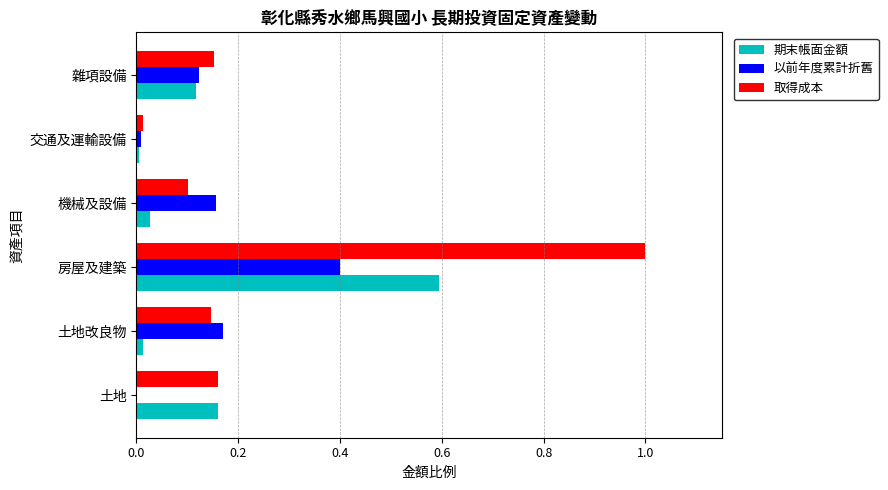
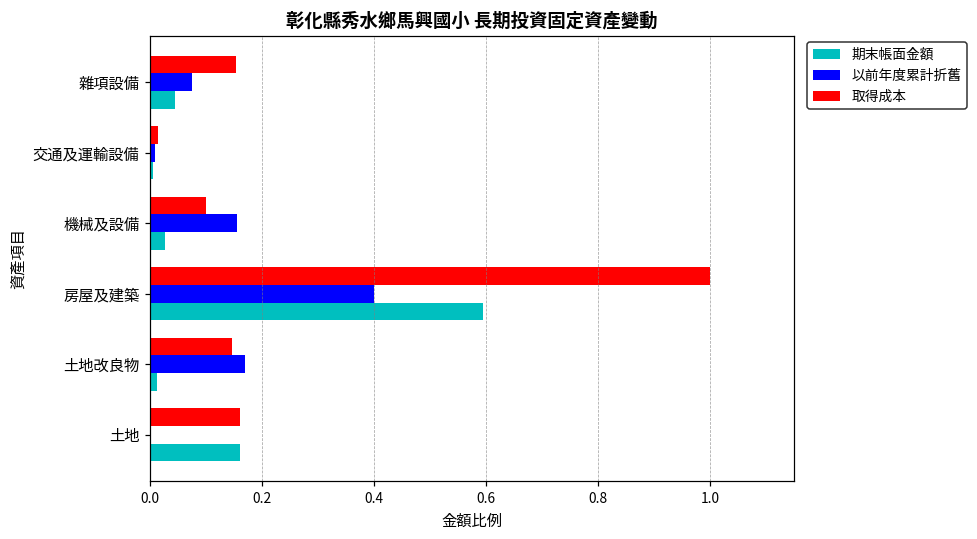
  {
    "期末帳面金額": {
-     "雜項設備": 0.12,
+     "雜項設備": 0.04,
      "交通及運輸設備": 0.01,
      "機械及設備": 0.03,
      "房屋及建築": 0.59,
      "土地改良物": 0.01,
      "土地": 0.16
    },
    "以前年度累計折舊": {
-     "雜項設備": 0.12,
+     "雜項設備": 0.07,
      "交通及運輸設備": 0.01,
      "機械及設備": 0.16,
      "房屋及建築": 0.40,
      "土地改良物": 0.17,
      "土地": 0.00
    },
    "取得成本": {
      "雜項設備": 0.15,
      "交通及運輸設備": 0.01,
      "機械及設備": 0.10,
      "房屋及建築": 1.00,
      "土地改良物": 0.15,
      "土地": 0.16
    }
  }
